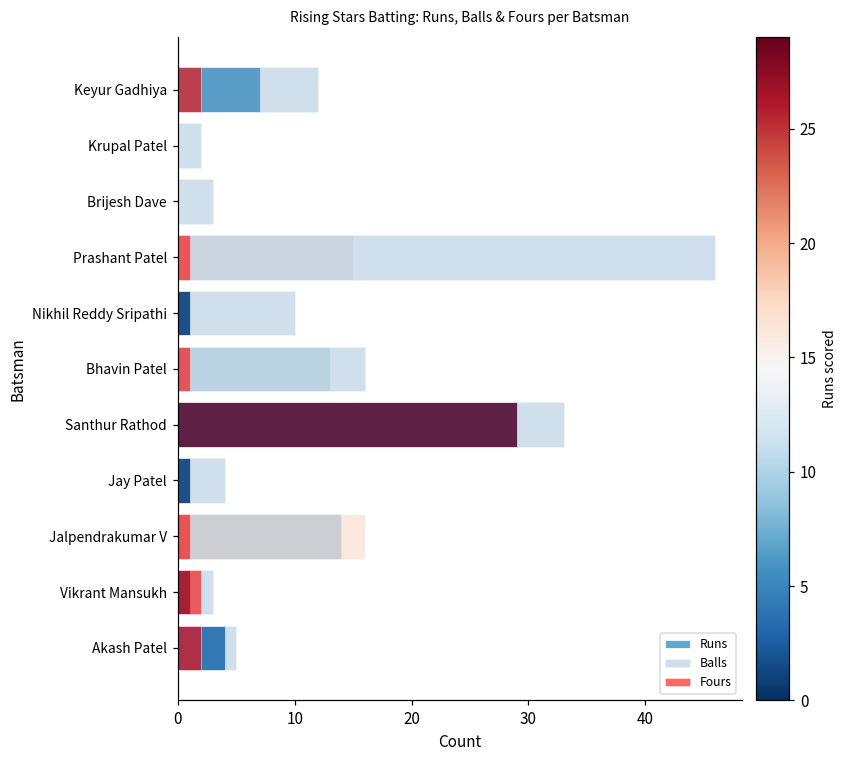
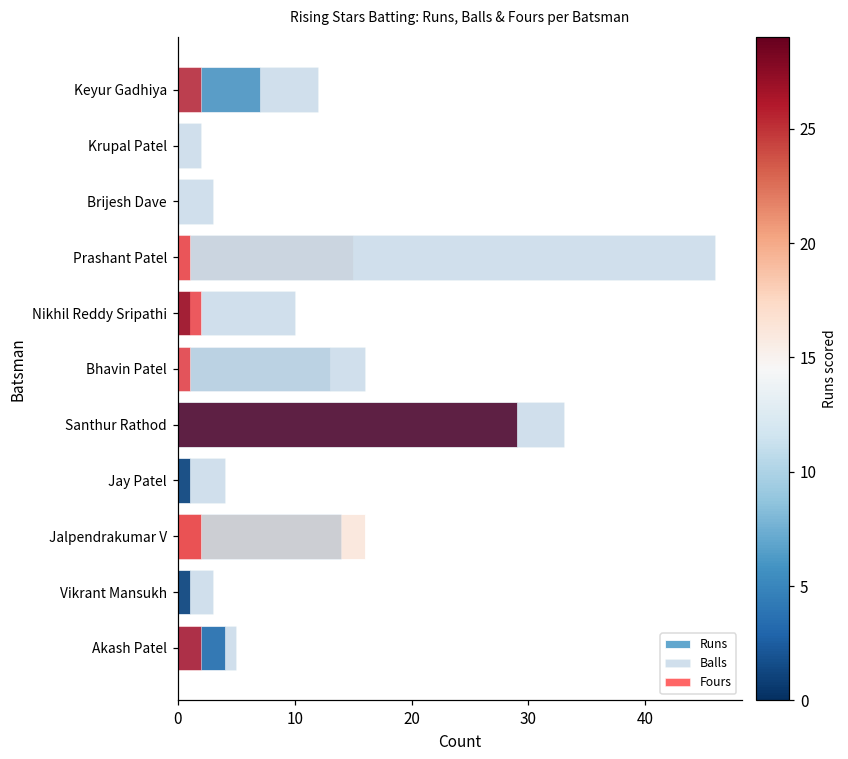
  {
    "Fours": {
      "Krupal Patel": 0,
      "Brijesh Dave": 0,
-     "Nikhil Reddy Sripathi": 0,
+     "Nikhil Reddy Sripathi": 2,
      "Santhur Rathod": 0,
      "Jay Patel": 0,
-     "Jalpendrakumar V": 1,
-     "Vikrant Mansukh": 2
+     "Jalpendrakumar V": 2,
+     "Vikrant Mansukh": 0
    }
  }
